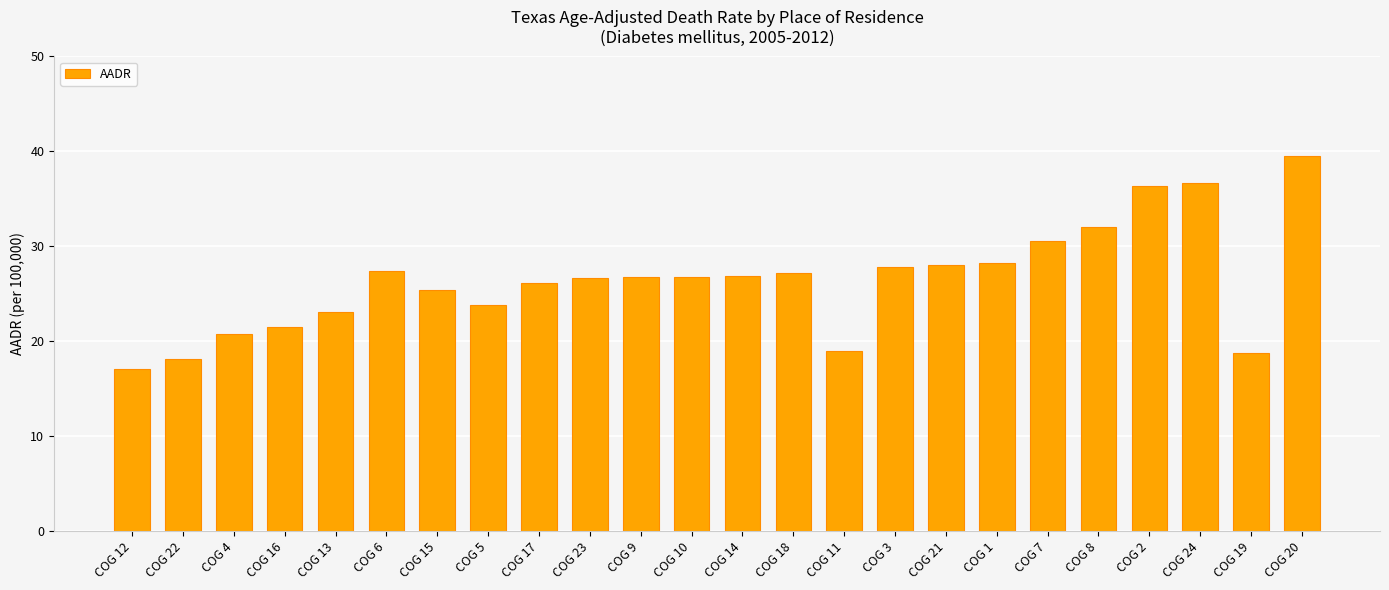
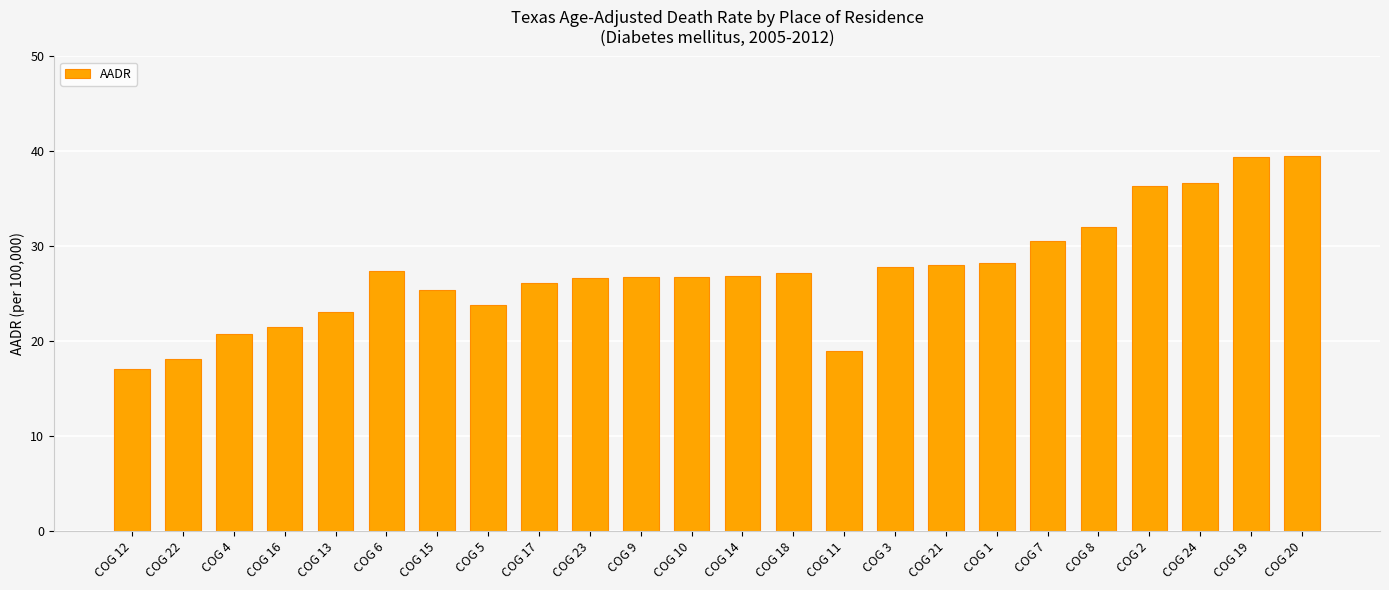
  {
    "COG 12": 17,
    "COG 22": 18,
    "COG 4": 21,
    "COG 16": 22,
    "COG 13": 23,
    "COG 6": 27,
    "COG 15": 25,
    "COG 5": 24,
    "COG 17": 26,
    "COG 23": 27,
    "COG 9": 27,
    "COG 10": 27,
    "COG 14": 27,
    "COG 18": 27,
    "COG 11": 19,
    "COG 3": 28,
    "COG 21": 28,
    "COG 1": 28,
    "COG 7": 31,
    "COG 8": 32,
    "COG 2": 36,
    "COG 24": 37,
-   "COG 19": 19,
+   "COG 19": 39,
    "COG 20": 40
  }
